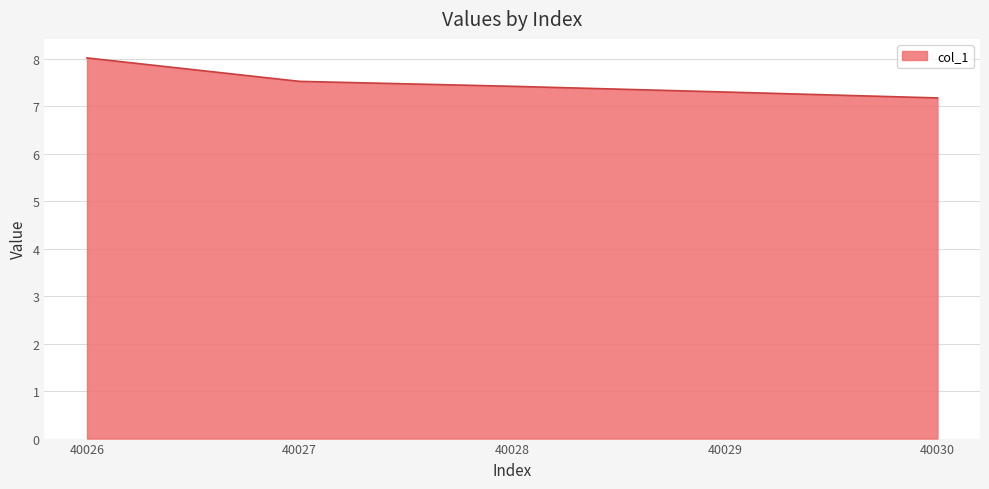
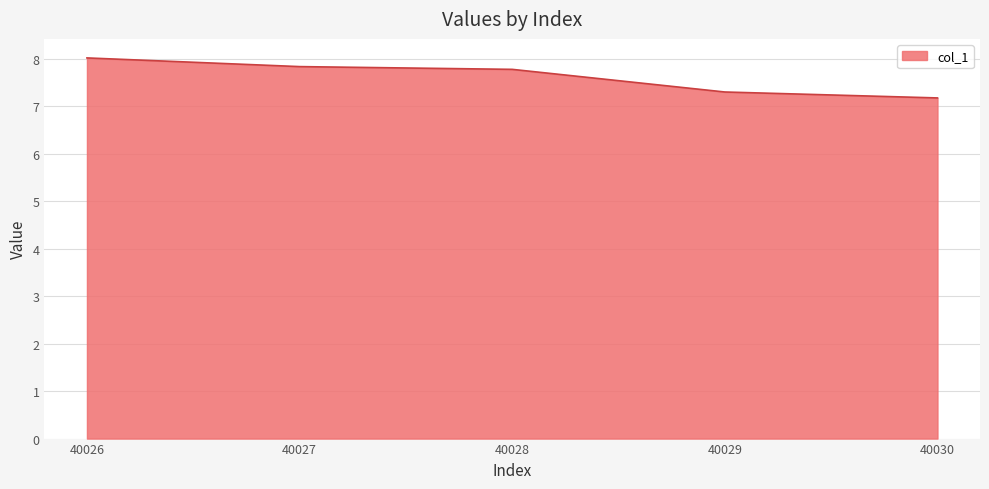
  {
    "40026": 8.0,
-   "40027": 7.5,
-   "40028": 7.4,
+   "40027": 7.8,
+   "40028": 7.8,
    "40029": 7.3,
    "40030": 7.2
  }
